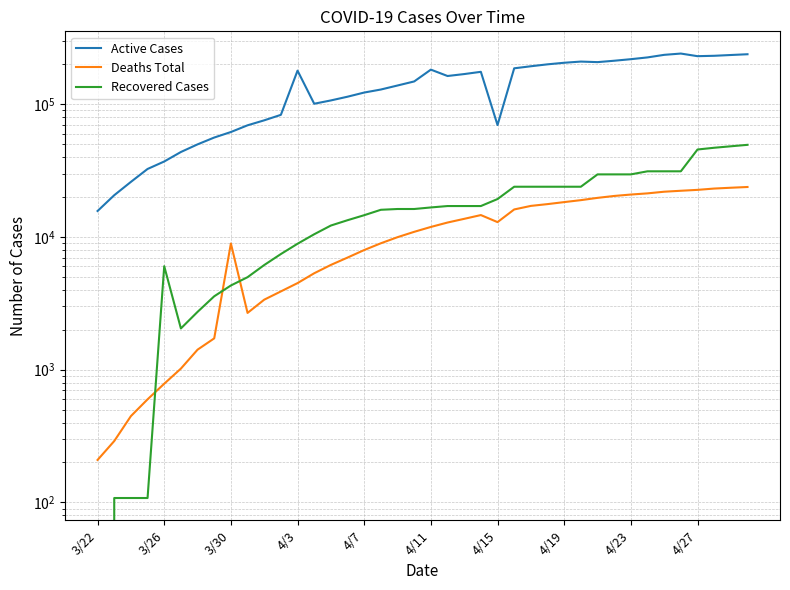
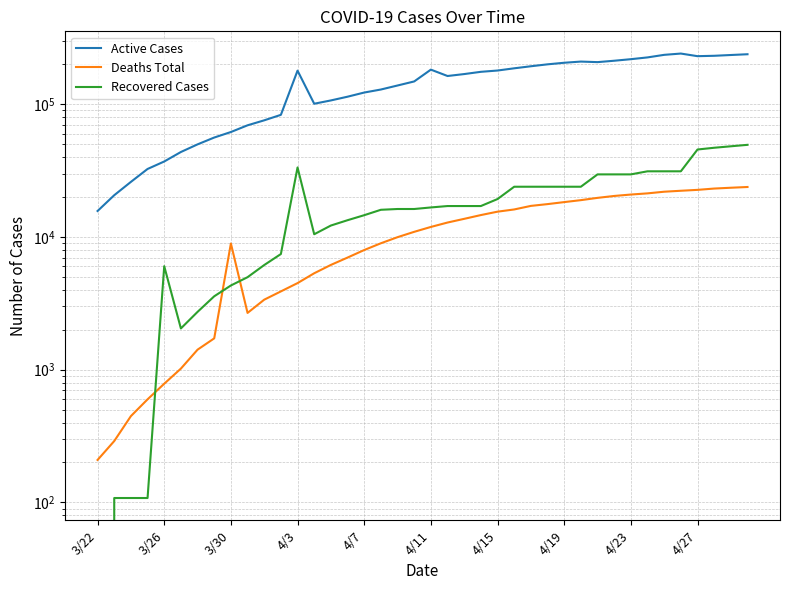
  {
    "Active Cases": {
      "3/22": 16000,
      "3/26": 37000,
      "3/30": 60000,
      "4/3": 180000,
      "4/7": 120000,
      "4/11": 180000,
-     "4/15": 70000,
+     "4/15": 180000,
      "4/19": 210000,
      "4/23": 220000,
      "4/27": 230000
    },
    "Deaths Total": {
      "3/22": 210,
      "3/26": 800,
      "3/30": 9000,
      "4/3": 4500,
      "4/7": 8000,
      "4/11": 12000,
-     "4/15": 13000,
+     "4/15": 16000,
      "4/19": 18000,
      "4/23": 21000,
      "4/27": 23000
    },
    "Recovered Cases": {
      "3/26": 6000,
      "3/30": 4300,
-     "4/3": 9000,
+     "4/3": 33000,
      "4/7": 15000,
      "4/11": 17000,
      "4/15": 19000,
      "4/19": 24000,
      "4/23": 30000,
      "4/27": 46000
    }
  }
